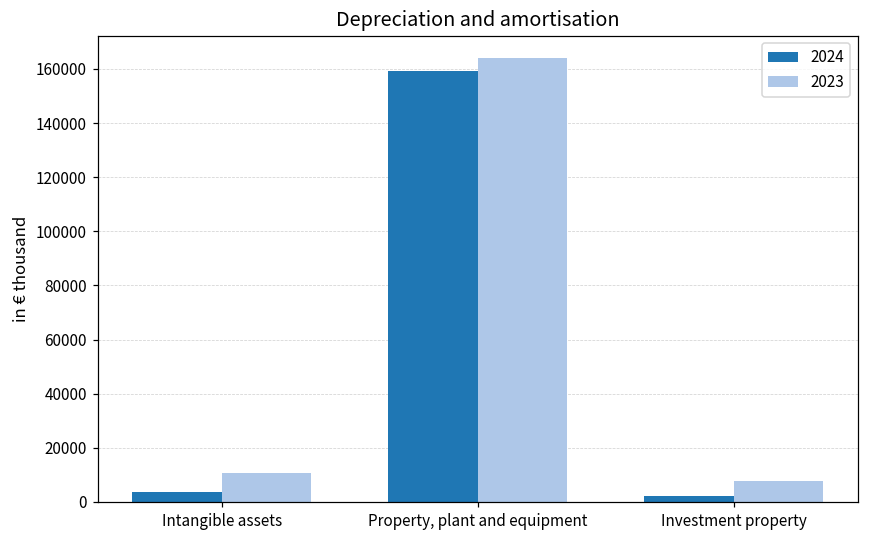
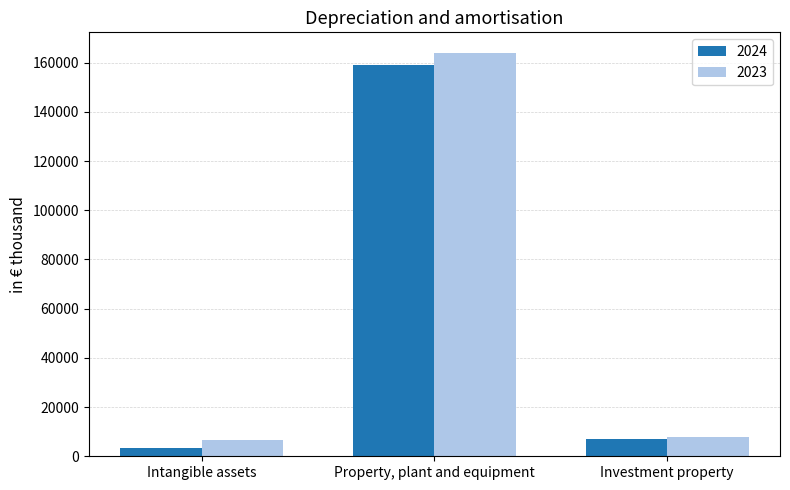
  {
    "2024": {
      "Intangible assets": 4000,
      "Property, plant and equipment": 159000,
-     "Investment property": 2000
+     "Investment property": 7000
    },
    "2023": {
-     "Intangible assets": 11000,
+     "Intangible assets": 7000,
      "Property, plant and equipment": 164000,
      "Investment property": 8000
    }
  }
